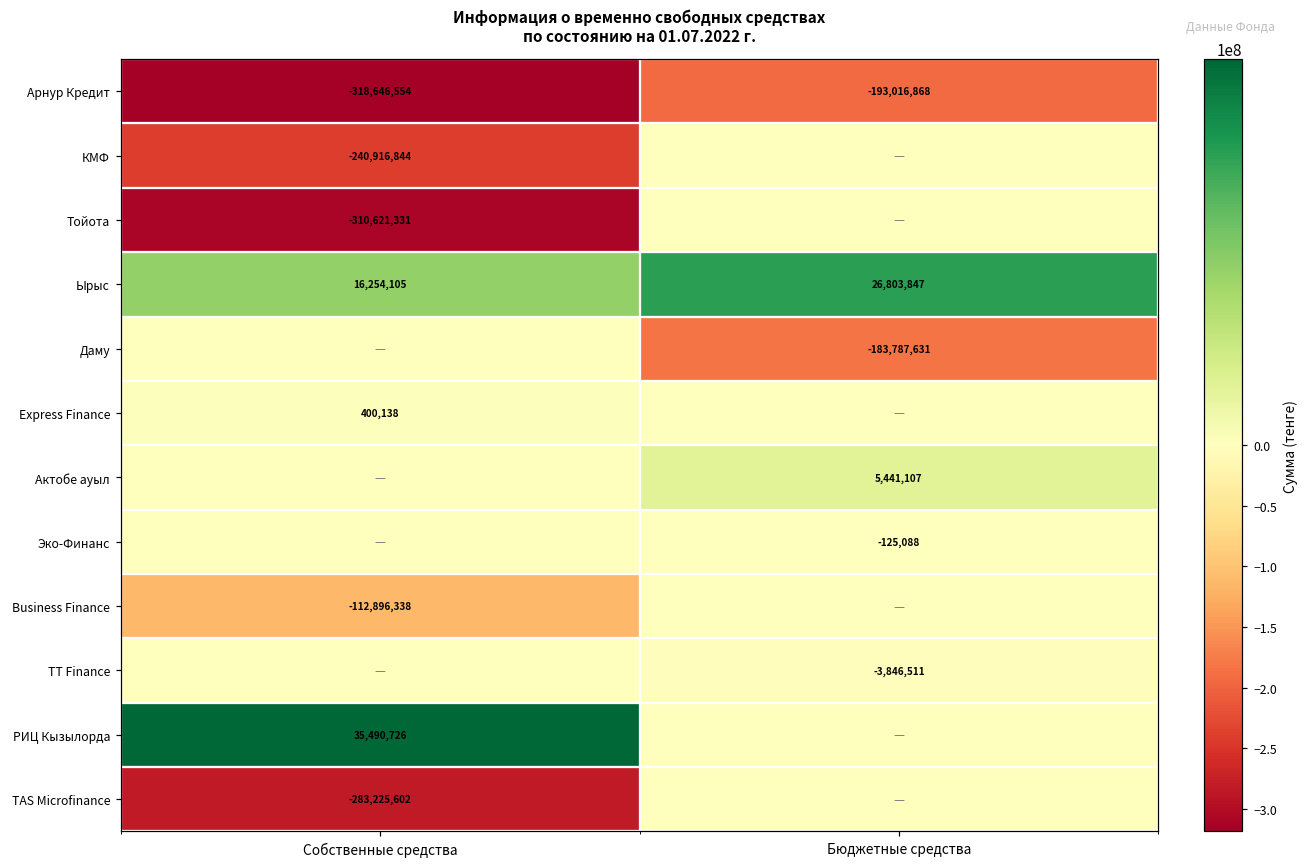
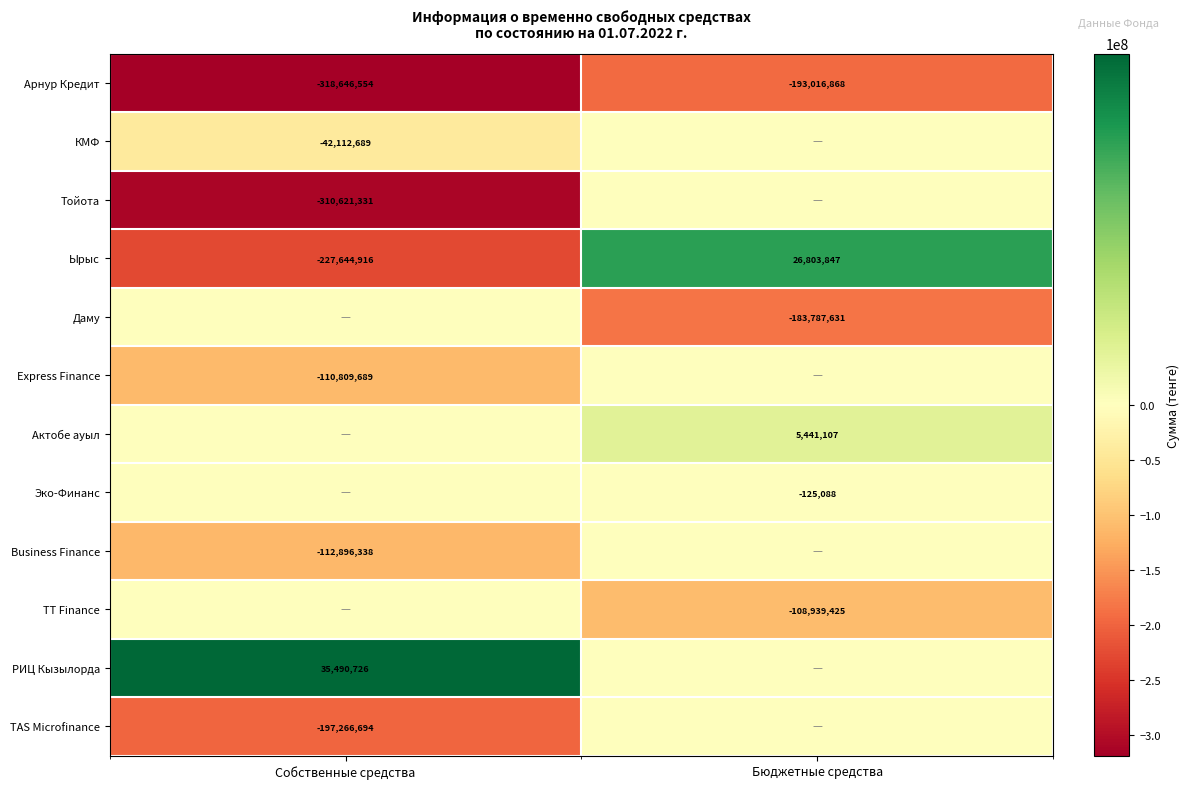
  {
    "Арнур Кредит": {
      "Собственные средства": "-318,646,554",
      "Бюджетные средства": "-193,016,868"
    },
    "КМФ": {
-     "Собственные средства": "-240,916,844"
+     "Собственные средства": "-42,112,689"
    },
    "Тойота": {
      "Собственные средства": "-310,621,331"
    },
    "Ырыс": {
-     "Собственные средства": "16,254,105",
+     "Собственные средства": "-227,644,916",
      "Бюджетные средства": "26,803,847"
    },
    "Даму": {
      "Бюджетные средства": "-183,787,631"
    },
    "Express Finance": {
-     "Собственные средства": "400,138"
+     "Собственные средства": "-110,809,689"
    },
    "Актобе ауыл": {
      "Бюджетные средства": "5,441,107"
    },
    "Эко-Финанс": {
      "Бюджетные средства": "-125,088"
    },
    "Business Finance": {
      "Собственные средства": "-112,896,338"
    },
    "TT Finance": {
-     "Бюджетные средства": "-3,846,511"
+     "Бюджетные средства": "-108,939,425"
    },
    "РИЦ Кызылорда": {
      "Собственные средства": "35,490,726"
    },
    "TAS Microfinance": {
-     "Собственные средства": "-283,225,602"
+     "Собственные средства": "-197,266,694"
    }
  }
